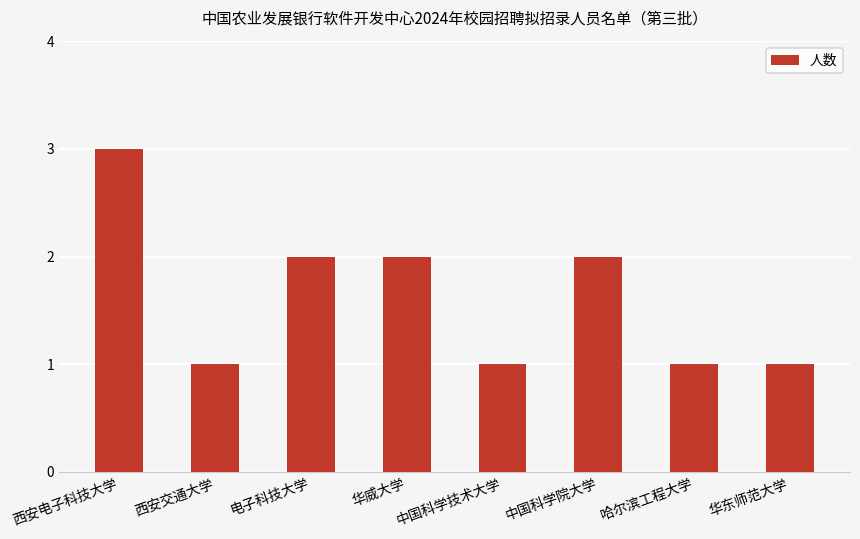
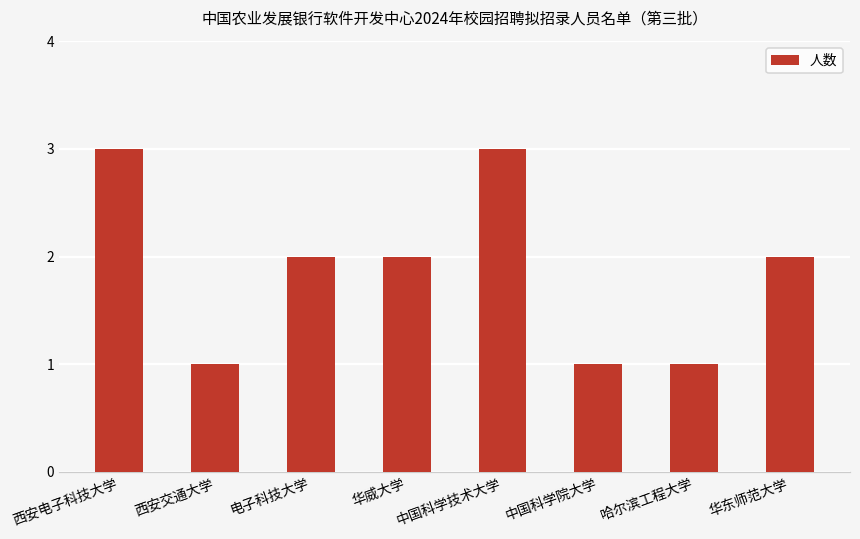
  {
    "西安电子科技大学": 3,
    "西安交通大学": 1,
    "电子科技大学": 2,
    "华威大学": 2,
-   "中国科学技术大学": 1,
-   "中国科学院大学": 2,
+   "中国科学技术大学": 3,
+   "中国科学院大学": 1,
    "哈尔滨工程大学": 1,
-   "华东师范大学": 1
+   "华东师范大学": 2
  }
